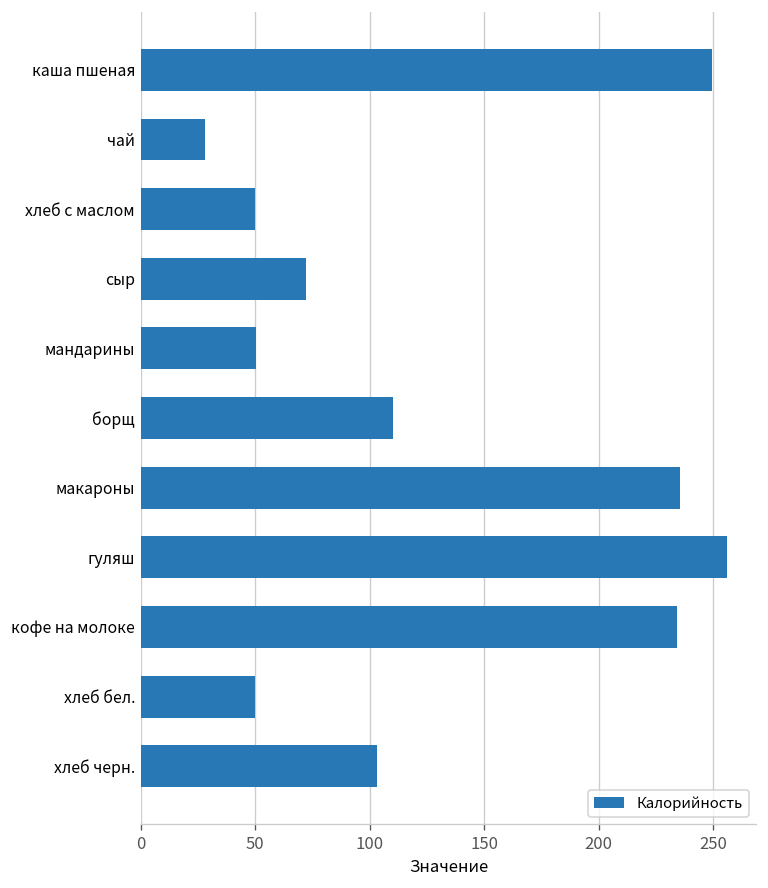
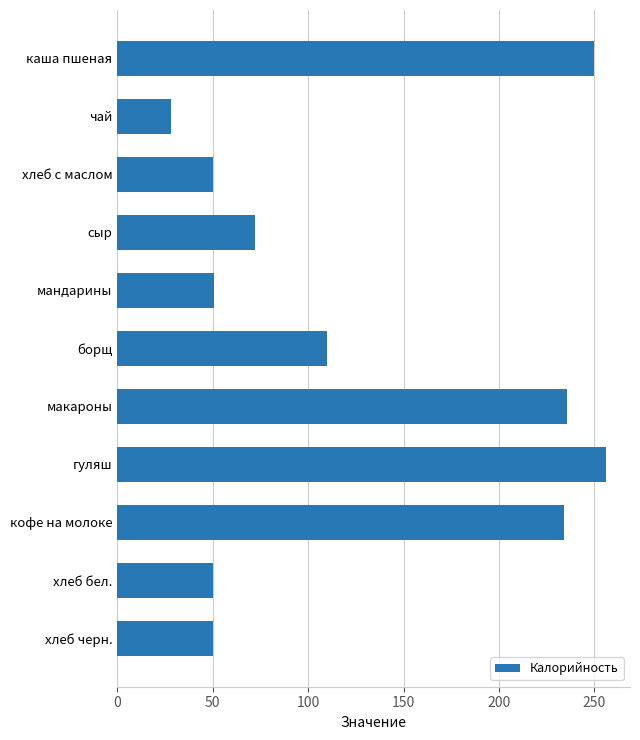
  {
    "каша пшеная": 250,
    "чай": 28,
    "хлеб с маслом": 50,
    "сыр": 72,
    "мандарины": 50,
    "борщ": 110,
    "макароны": 236,
    "гуляш": 256,
    "кофе на молоке": 234,
    "хлеб бел.": 50,
-   "хлеб черн.": 103
+   "хлеб черн.": 50
  }
